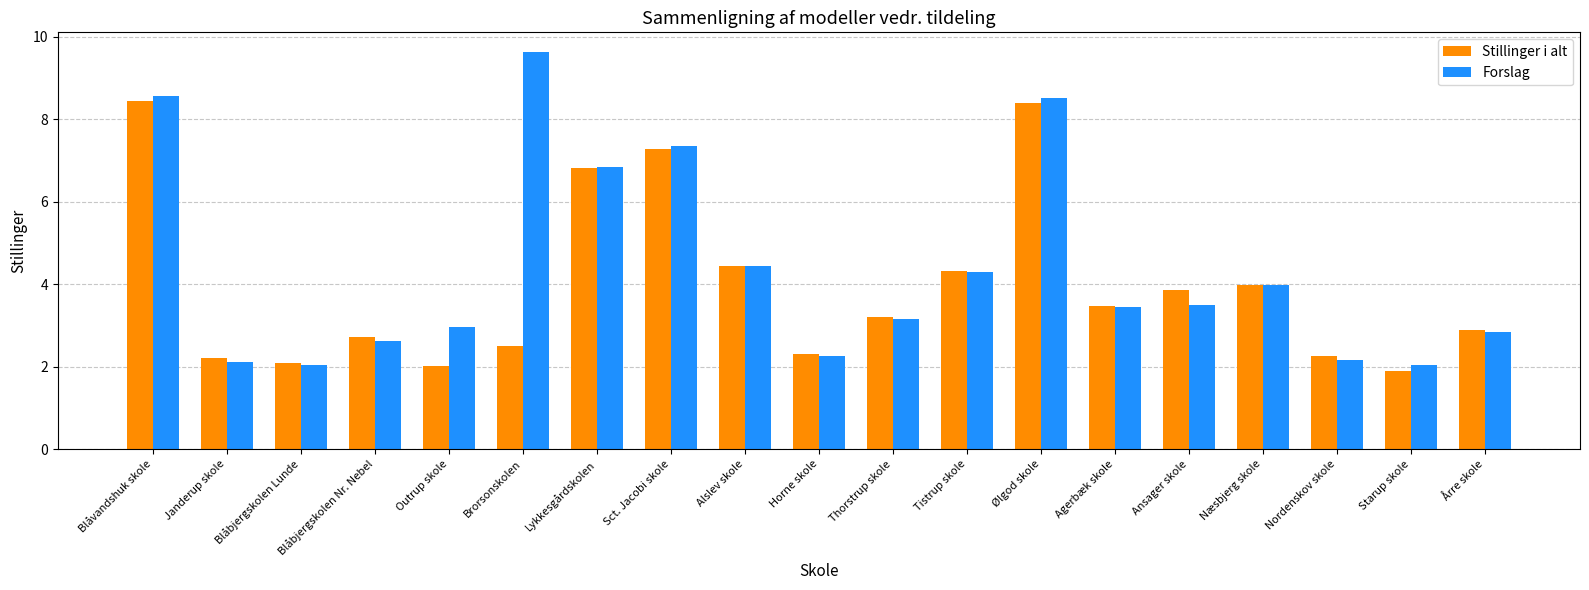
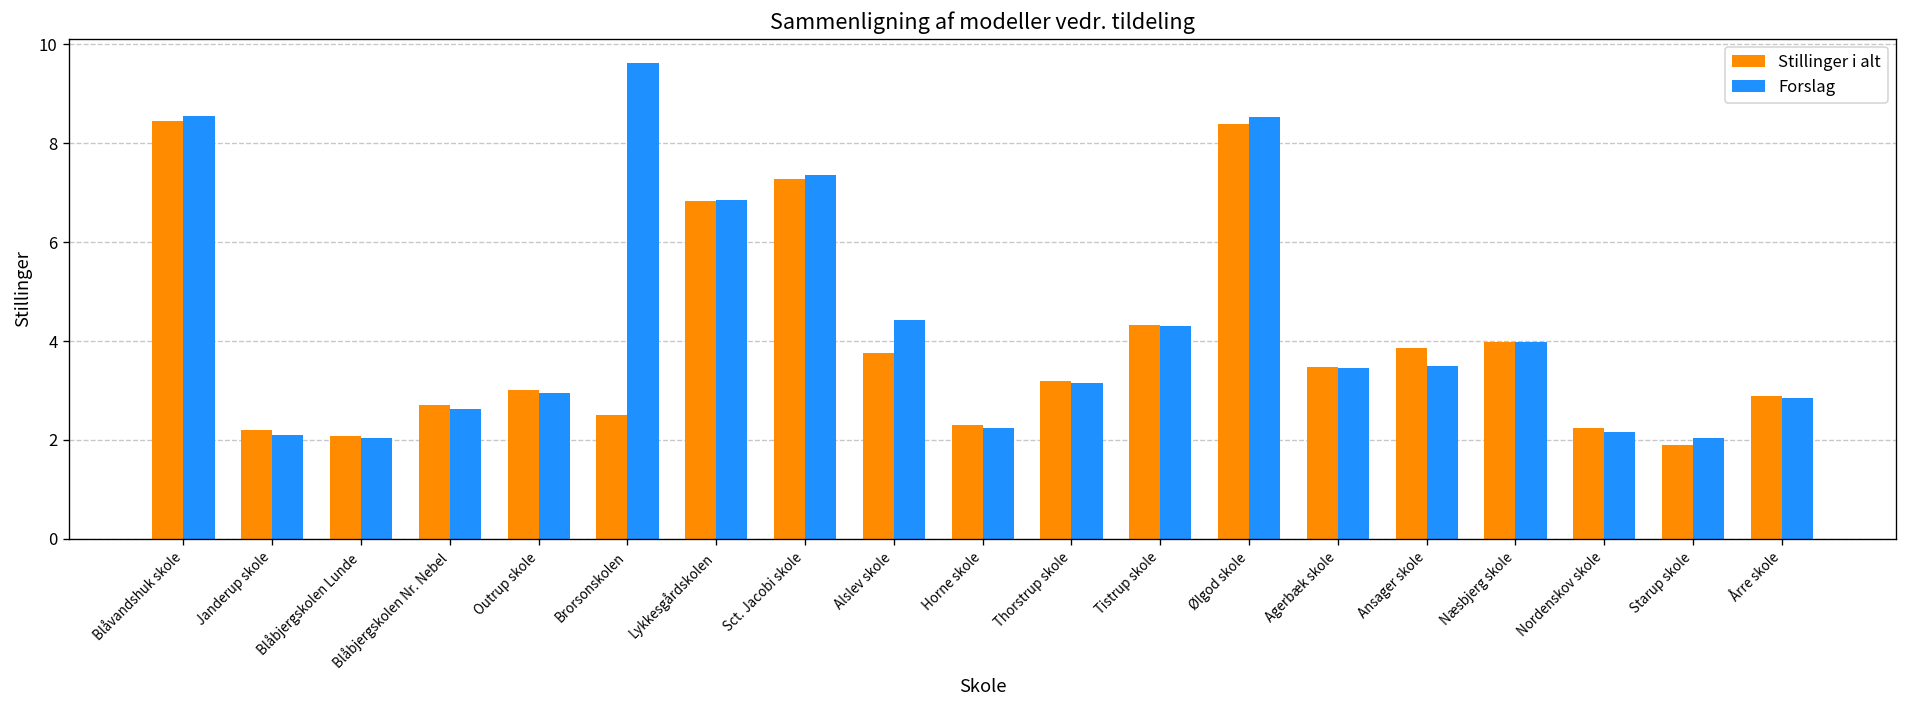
  {
    "Stillinger i alt": {
      "Blåvandshuk skole": 8.5,
      "Janderup skole": 2.2,
      "Blåbjergskolen Lunde": 2.1,
      "Blåbjergskolen Nr. Nebel": 2.7,
-     "Outrup skole": 2.0,
+     "Outrup skole": 3.0,
      "Brorsonskolen": 2.5,
      "Lykkesgårdskolen": 6.8,
      "Sct. Jacobi skole": 7.3,
-     "Alslev skole": 4.4,
+     "Alslev skole": 3.8,
      "Horne skole": 2.3,
      "Thorstrup skole": 3.2,
      "Tistrup skole": 4.3,
      "Ølgod skole": 8.4,
      "Agerbæk skole": 3.5,
      "Ansager skole": 3.9,
      "Næsbjerg skole": 4.0,
      "Nordenskov skole": 2.3,
      "Starup skole": 1.9,
      "Årre skole": 2.9
    },
    "Forslag": {
      "Blåvandshuk skole": 8.6,
      "Janderup skole": 2.1,
      "Blåbjergskolen Lunde": 2.0,
      "Blåbjergskolen Nr. Nebel": 2.6,
      "Outrup skole": 3.0,
      "Brorsonskolen": 9.6,
      "Lykkesgårdskolen": 6.9,
      "Sct. Jacobi skole": 7.4,
      "Alslev skole": 4.4,
      "Horne skole": 2.3,
      "Thorstrup skole": 3.2,
      "Tistrup skole": 4.3,
      "Ølgod skole": 8.5,
      "Agerbæk skole": 3.5,
      "Ansager skole": 3.5,
      "Næsbjerg skole": 4.0,
      "Nordenskov skole": 2.2,
      "Starup skole": 2.0,
      "Årre skole": 2.9
    }
  }
